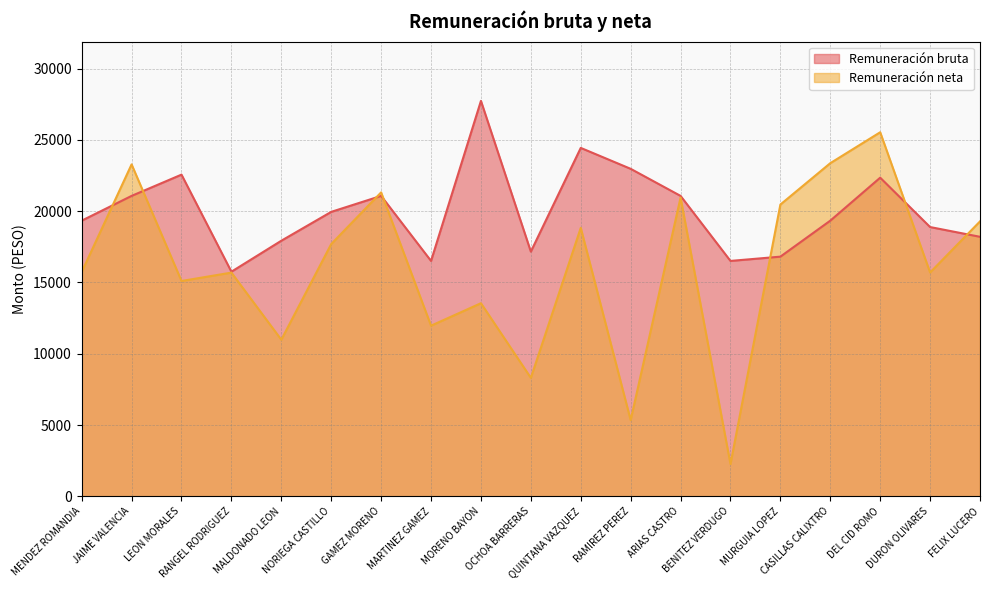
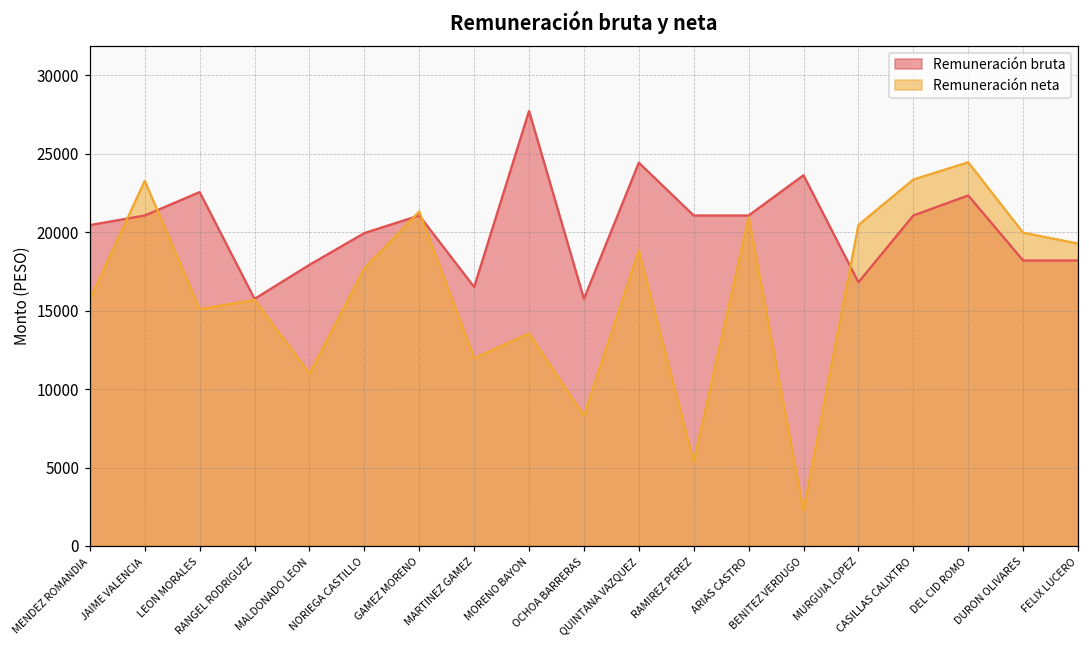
  {
    "Remuneración bruta": {
-     "MENDEZ ROMANDIA": 19300,
+     "MENDEZ ROMANDIA": 20500,
      "JAIME VALENCIA": 21100,
      "LEON MORALES": 22600,
      "MALDONADO LEON": 17900,
      "NORIEGA CASTILLO": 19900,
      "GAMEZ MORENO": 21100,
      "MARTINEZ GAMEZ": 16500,
      "MORENO BAYON": 27700,
-     "OCHOA BARRERAS": 17200,
+     "OCHOA BARRERAS": 15800,
      "QUINTANA VAZQUEZ": 24400,
-     "RAMIREZ PEREZ": 23000,
-     "BENITEZ VERDUGO": 16500,
+     "RAMIREZ PEREZ": 21100,
+     "BENITEZ VERDUGO": 23600,
      "MURGUIA LOPEZ": 16800,
-     "CASILLAS CALIXTRO": 19300,
+     "CASILLAS CALIXTRO": 21100,
      "DEL CID ROMO": 22300,
-     "DURON OLIVARES": 18900,
+     "DURON OLIVARES": 18200,
      "FELIX LUCERO": 18200
    },
    "Remuneración neta": {
      "MENDEZ ROMANDIA": 15700,
      "JAIME VALENCIA": 23300,
      "LEON MORALES": 15100,
      "MALDONADO LEON": 11000,
      "NORIEGA CASTILLO": 17700,
      "GAMEZ MORENO": 21300,
      "MARTINEZ GAMEZ": 12000,
      "MORENO BAYON": 13500,
      "OCHOA BARRERAS": 8300,
      "QUINTANA VAZQUEZ": 18800,
      "RAMIREZ PEREZ": 5300,
      "BENITEZ VERDUGO": 2300,
      "MURGUIA LOPEZ": 20500,
      "CASILLAS CALIXTRO": 23400,
-     "DEL CID ROMO": 25500,
-     "DURON OLIVARES": 15700,
+     "DEL CID ROMO": 24500,
+     "DURON OLIVARES": 20000,
      "FELIX LUCERO": 19300
    }
  }
